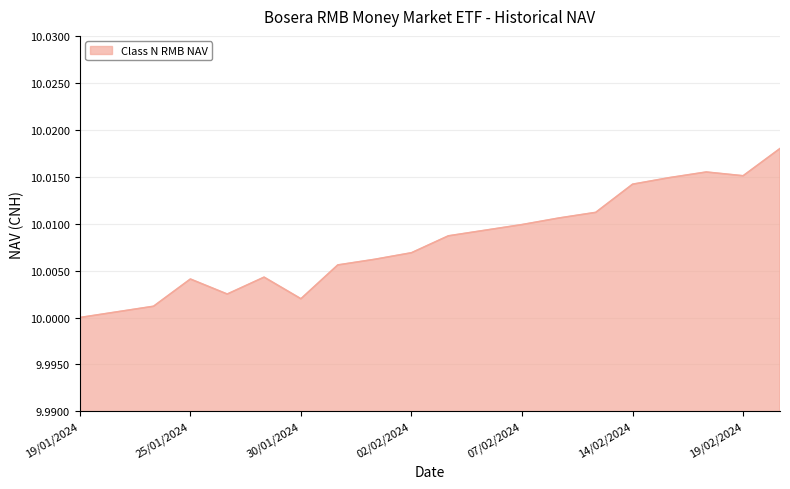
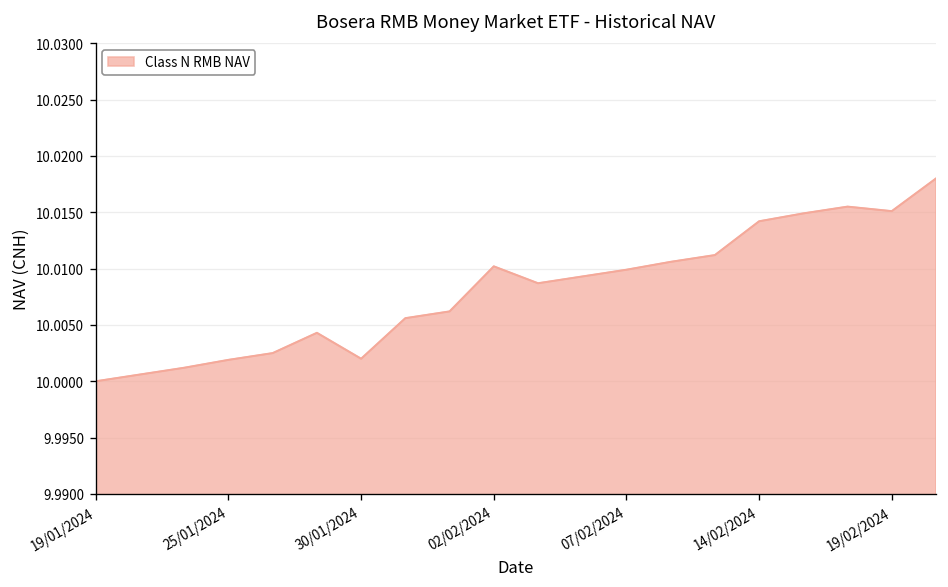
  {
    "19/01/2024": 10.000,
-   "25/01/2024": 10.004,
+   "25/01/2024": 10.002,
    "30/01/2024": 10.002,
-   "02/02/2024": 10.007,
+   "02/02/2024": 10.010,
    "07/02/2024": 10.010,
    "14/02/2024": 10.014,
    "19/02/2024": 10.015
  }
